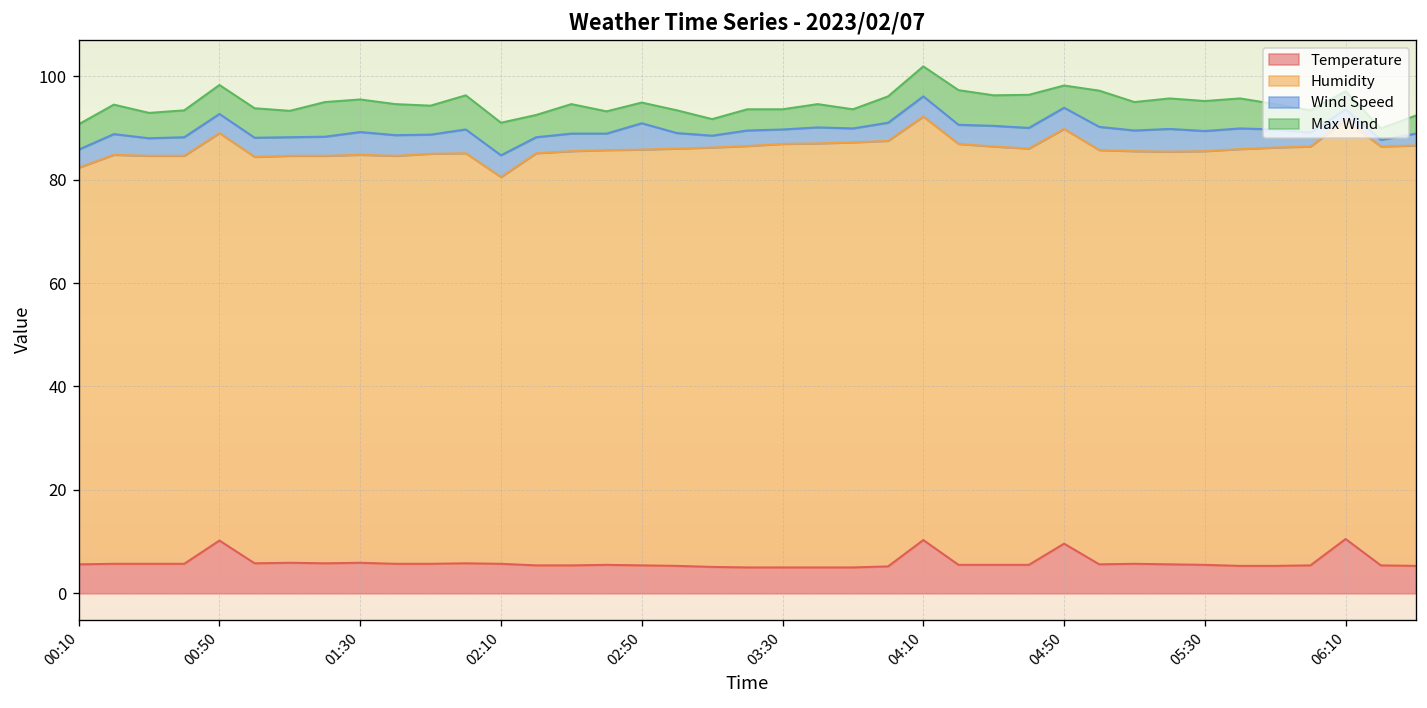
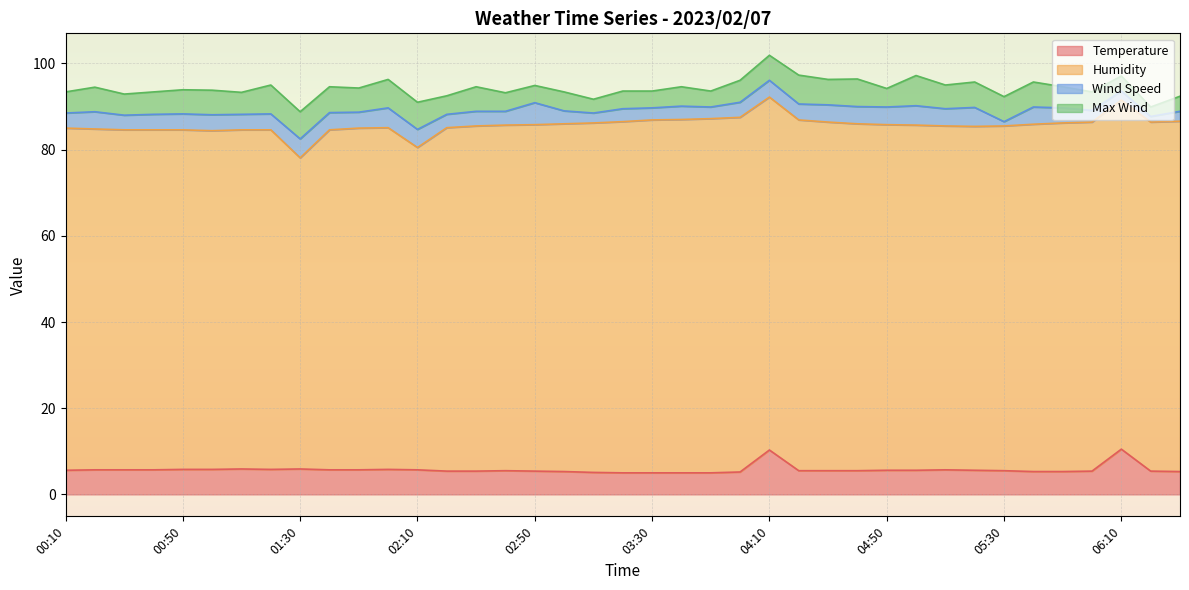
  {
    "Temperature": {
      "00:10": 6,
-     "00:50": 10,
+     "00:50": 6,
      "01:30": 6,
      "02:10": 6,
      "02:50": 5,
      "03:30": 5,
      "04:10": 10,
-     "04:50": 10,
+     "04:50": 6,
      "05:30": 6,
      "06:10": 11
    },
    "Humidity": {
-     "00:10": 77,
+     "00:10": 79,
      "00:50": 79,
-     "01:30": 79,
+     "01:30": 72,
      "02:10": 75,
      "02:50": 80,
      "03:30": 82,
      "04:10": 82,
      "04:50": 80,
      "05:30": 80
    },
    "Wind Speed": {
      "00:10": 4,
      "00:50": 4,
      "01:30": 4,
      "02:10": 4,
      "02:50": 5,
      "03:30": 3,
      "04:10": 4,
      "04:50": 4,
-     "05:30": 4
+     "05:30": 1
    },
    "Max Wind": {
      "00:10": 5,
      "00:50": 6,
      "01:30": 6,
      "02:10": 6,
      "02:50": 4,
      "03:30": 4,
      "04:10": 6,
      "04:50": 4,
      "05:30": 6
    }
  }
